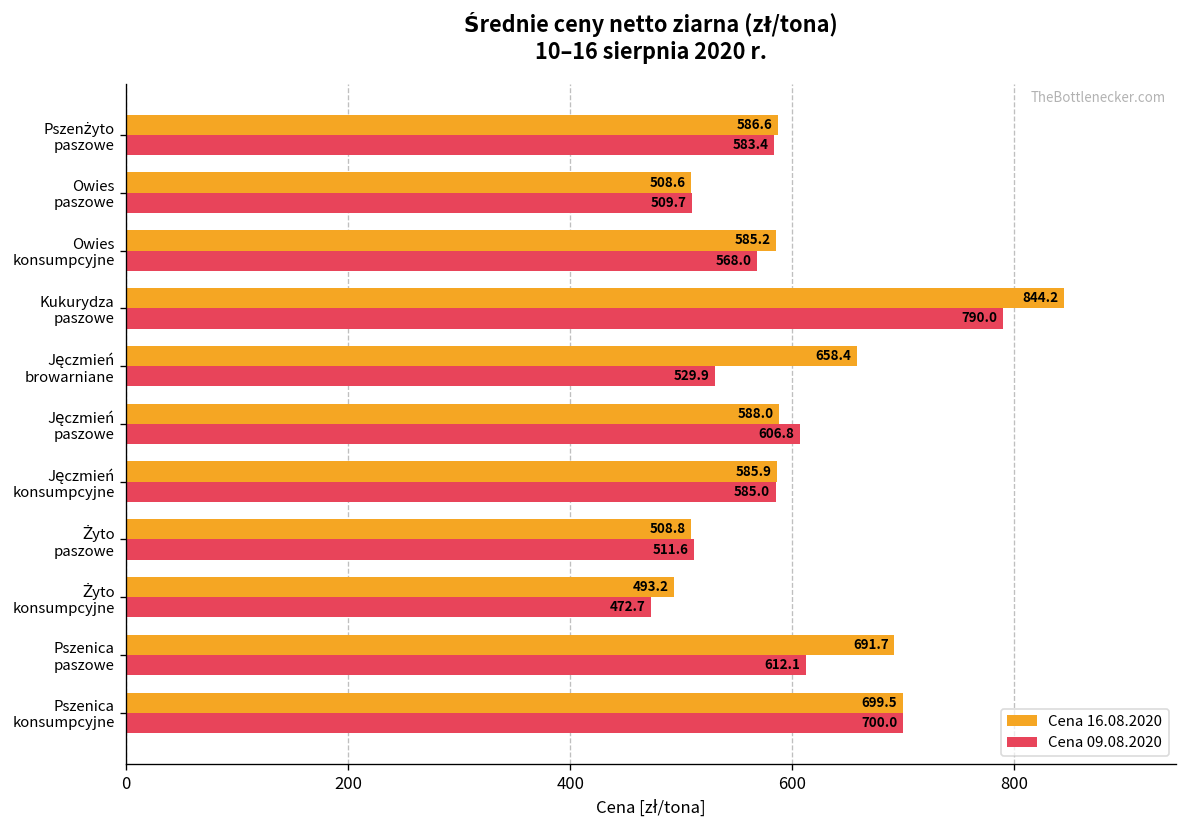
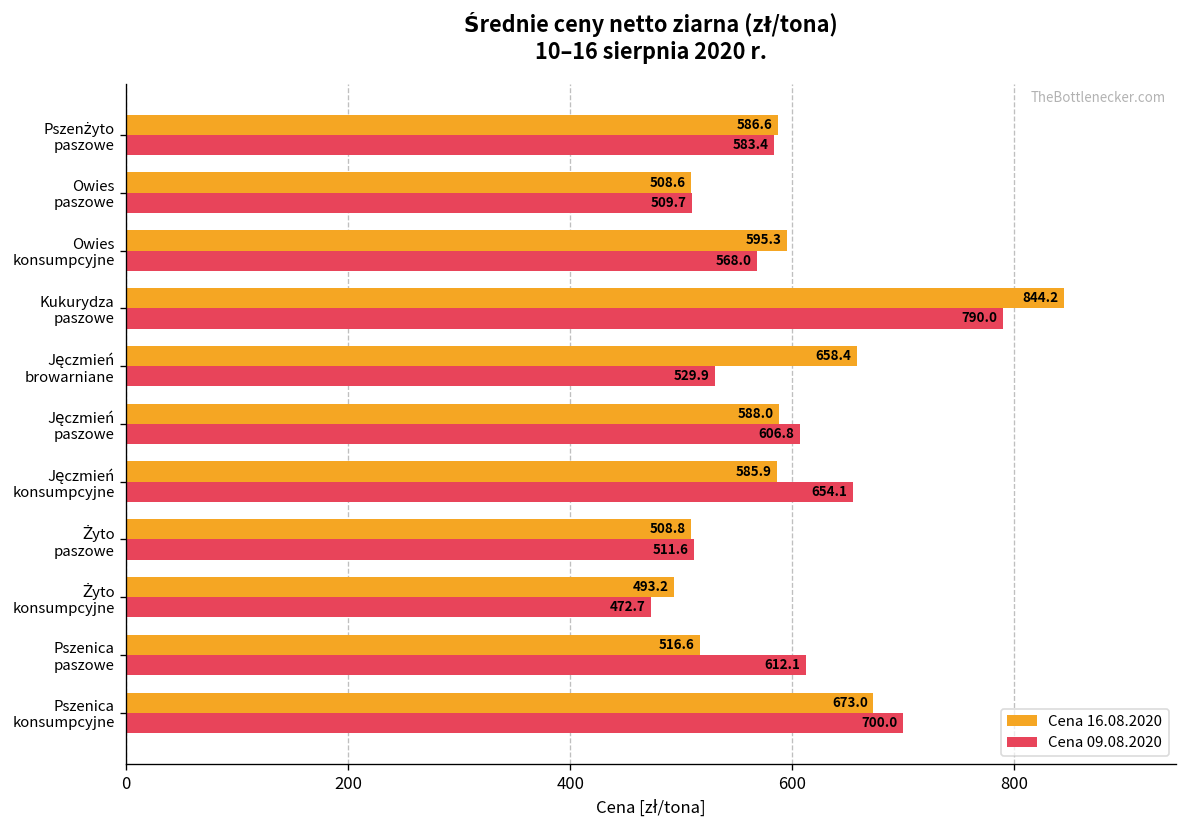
  {
    "Cena 16.08.2020": {
      "Pszenżyto paszowe": 586.6,
      "Owies paszowe": 508.6,
-     "Owies konsumpcyjne": 585.2,
+     "Owies konsumpcyjne": 595.3,
      "Kukurydza paszowe": 844.2,
      "Jęczmień browarniane": 658.4,
      "Jęczmień paszowe": 588.0,
      "Jęczmień konsumpcyjne": 585.9,
      "Żyto paszowe": 508.8,
      "Żyto konsumpcyjne": 493.2,
-     "Pszenica paszowe": 691.7,
-     "Pszenica konsumpcyjne": 699.5
+     "Pszenica paszowe": 516.6,
+     "Pszenica konsumpcyjne": 673.0
    },
    "Cena 09.08.2020": {
      "Pszenżyto paszowe": 583.4,
      "Owies paszowe": 509.7,
      "Owies konsumpcyjne": 568.0,
      "Kukurydza paszowe": 790.0,
      "Jęczmień browarniane": 529.9,
      "Jęczmień paszowe": 606.8,
-     "Jęczmień konsumpcyjne": 585.0,
+     "Jęczmień konsumpcyjne": 654.1,
      "Żyto paszowe": 511.6,
      "Żyto konsumpcyjne": 472.7,
      "Pszenica paszowe": 612.1,
      "Pszenica konsumpcyjne": 700.0
    }
  }
